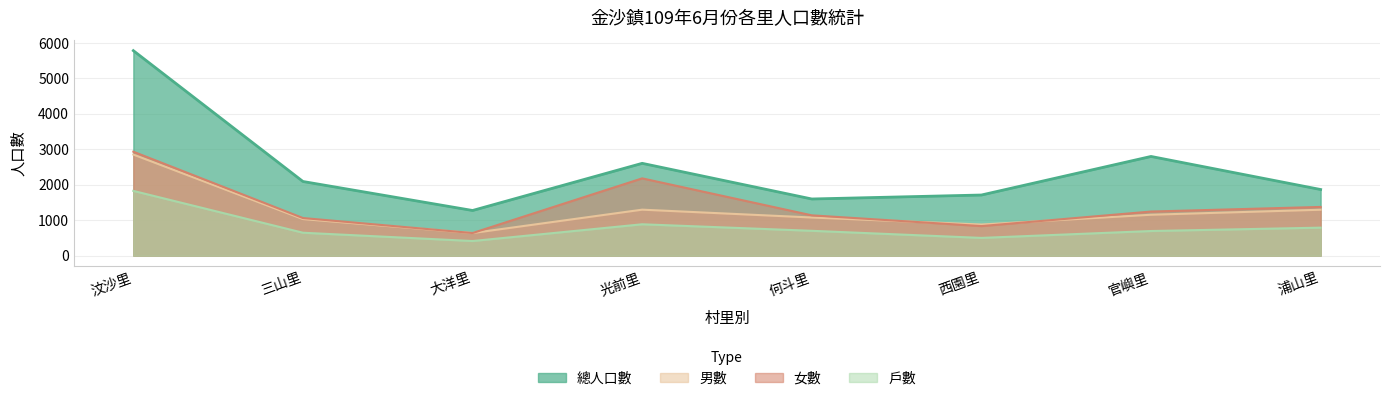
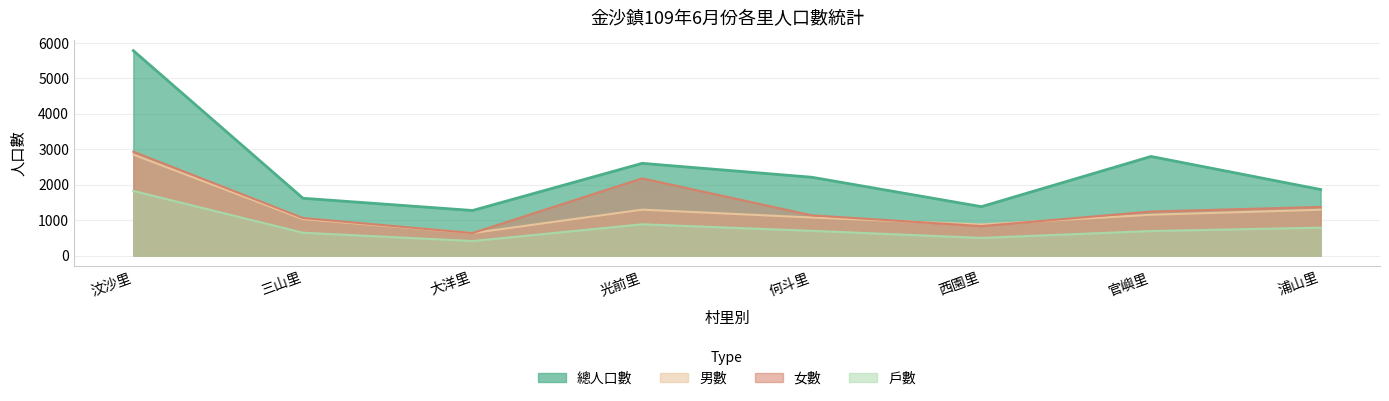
  {
    "總人口數": {
      "汶沙里": 5800,
-     "三山里": 2100,
+     "三山里": 1600,
      "大洋里": 1300,
      "光前里": 2600,
-     "何斗里": 1600,
-     "西園里": 1700,
+     "何斗里": 2200,
+     "西園里": 1400,
      "官嶼里": 2800,
      "浦山里": 1900
    },
    "女數": {
      "汶沙里": 2900,
      "光前里": 2200,
      "官嶼里": 1200,
      "浦山里": 1400
    }
  }
